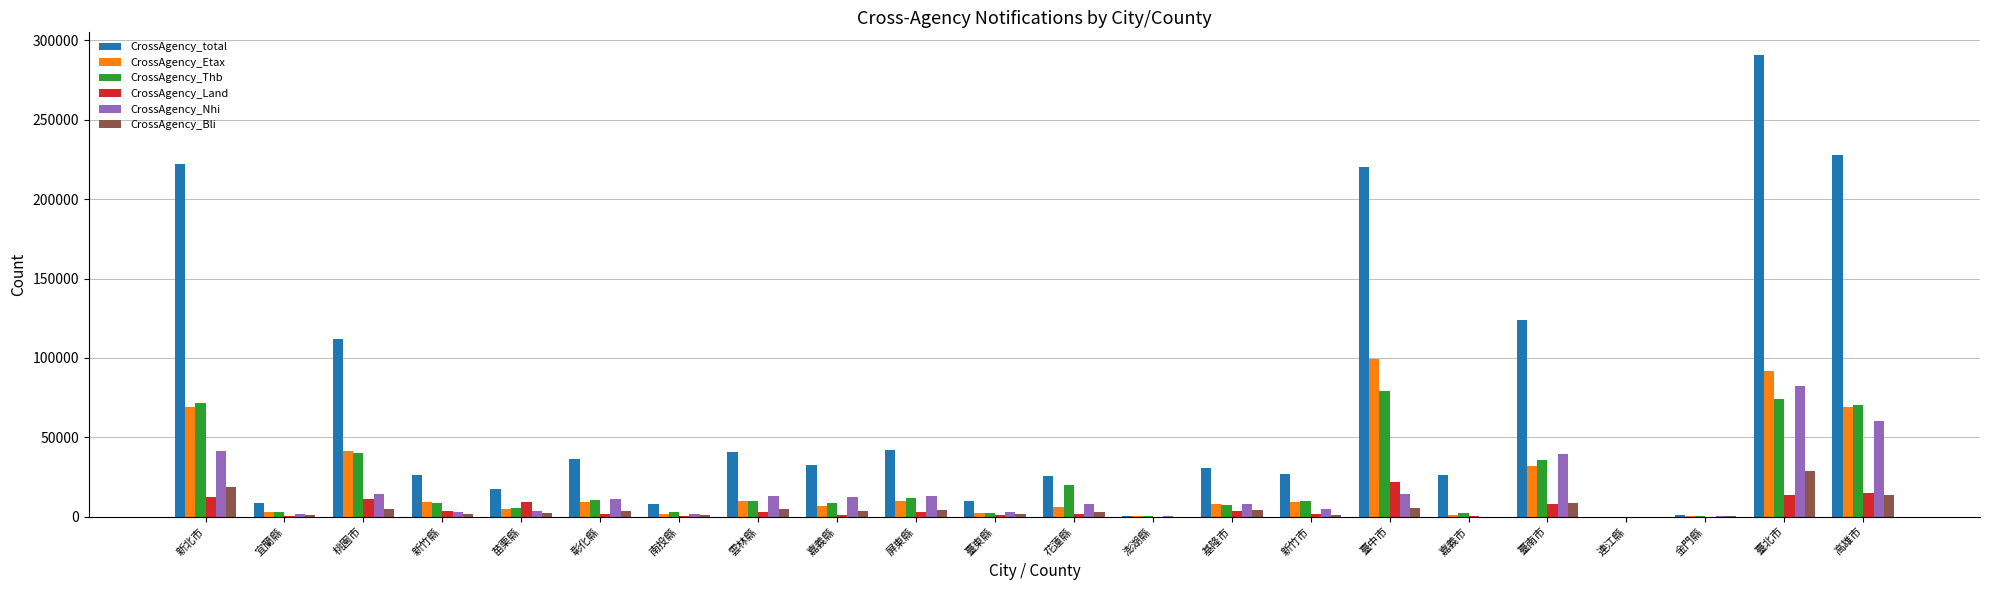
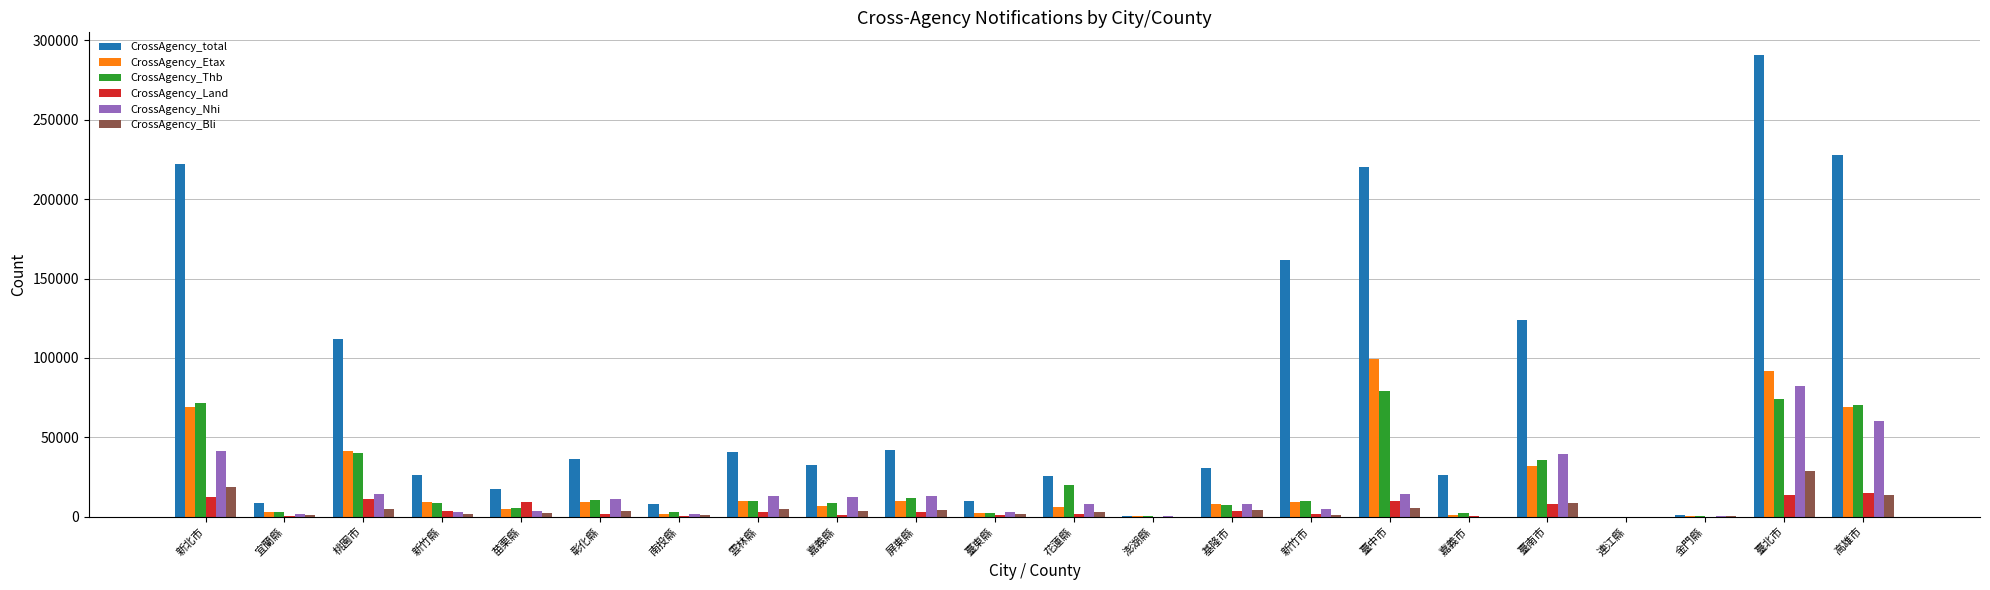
  {
    "CrossAgency_total": {
      "新北市": 222000,
      "宜蘭縣": 9000,
      "桃園市": 112000,
      "新竹縣": 26000,
      "苗栗縣": 17000,
      "彰化縣": 37000,
      "南投縣": 8000,
      "雲林縣": 40000,
      "嘉義縣": 32000,
      "屏東縣": 42000,
      "臺東縣": 10000,
      "花蓮縣": 26000,
      "基隆市": 31000,
-     "新竹市": 27000,
+     "新竹市": 162000,
      "臺中市": 221000,
      "嘉義市": 26000,
      "臺南市": 124000,
      "臺北市": 291000,
      "高雄市": 228000
    },
    "CrossAgency_Etax": {
      "新北市": 69000,
      "宜蘭縣": 3000,
      "桃園市": 41000,
      "新竹縣": 9000,
      "苗栗縣": 5000,
      "彰化縣": 9000,
      "南投縣": 2000,
      "雲林縣": 10000,
      "嘉義縣": 7000,
      "屏東縣": 10000,
      "臺東縣": 2000,
      "花蓮縣": 6000,
      "基隆市": 8000,
      "新竹市": 9000,
      "臺中市": 99000,
      "臺南市": 32000,
      "臺北市": 92000,
      "高雄市": 69000
    },
    "CrossAgency_Thb": {
      "新北市": 72000,
      "宜蘭縣": 3000,
      "桃園市": 40000,
      "新竹縣": 9000,
      "苗栗縣": 5000,
      "彰化縣": 11000,
      "南投縣": 3000,
      "雲林縣": 10000,
      "嘉義縣": 9000,
      "屏東縣": 12000,
      "臺東縣": 2000,
      "花蓮縣": 20000,
      "基隆市": 7000,
      "新竹市": 10000,
      "臺中市": 79000,
      "嘉義市": 2000,
      "臺南市": 36000,
      "臺北市": 74000,
      "高雄市": 70000
    },
    "CrossAgency_Land": {
      "新北市": 12000,
      "桃園市": 11000,
      "新竹縣": 4000,
      "苗栗縣": 9000,
      "彰化縣": 2000,
      "雲林縣": 3000,
      "屏東縣": 3000,
      "花蓮縣": 2000,
      "基隆市": 3000,
      "新竹市": 2000,
-     "臺中市": 22000,
+     "臺中市": 10000,
      "臺南市": 8000,
      "連江縣": 0,
      "臺北市": 14000,
      "高雄市": 15000
    },
    "CrossAgency_Nhi": {
      "新北市": 41000,
      "宜蘭縣": 2000,
      "桃園市": 14000,
      "新竹縣": 3000,
      "苗栗縣": 3000,
      "彰化縣": 11000,
      "南投縣": 2000,
      "雲林縣": 13000,
      "嘉義縣": 12000,
      "屏東縣": 13000,
      "臺東縣": 3000,
      "花蓮縣": 8000,
      "基隆市": 8000,
      "新竹市": 5000,
      "臺中市": 14000,
      "臺南市": 40000,
      "臺北市": 82000,
      "高雄市": 60000
    },
    "CrossAgency_Bli": {
      "新北市": 19000,
      "桃園市": 5000,
      "苗栗縣": 2000,
      "彰化縣": 4000,
      "雲林縣": 5000,
      "嘉義縣": 3000,
      "屏東縣": 4000,
      "花蓮縣": 3000,
      "基隆市": 4000,
      "臺中市": 6000,
      "臺南市": 8000,
      "連江縣": 0,
      "臺北市": 29000,
      "高雄市": 14000
    }
  }
